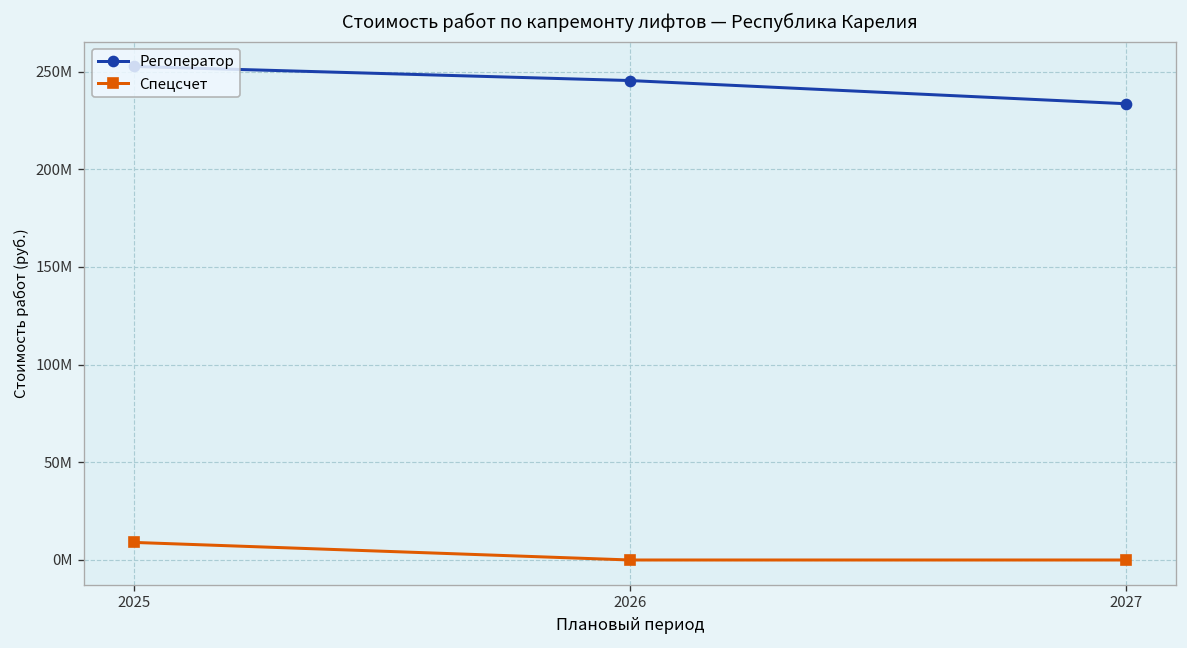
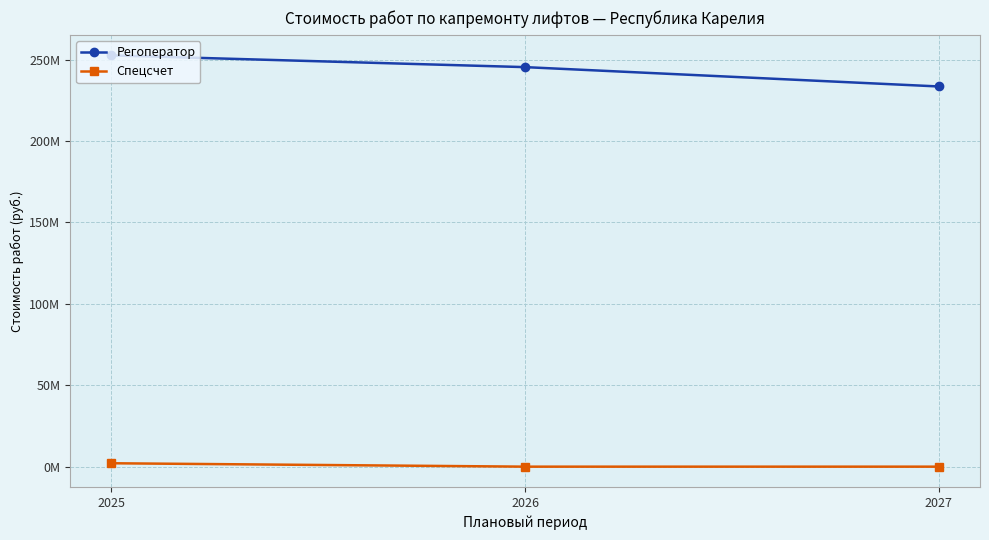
  {
    "Регоператор": {
      "2026": 245000000,
      "2027": 233000000
    },
    "Спецсчет": {
-     "2025": 9000000,
+     "2025": 2000000,
      "2026": 0,
      "2027": 0
    }
  }
